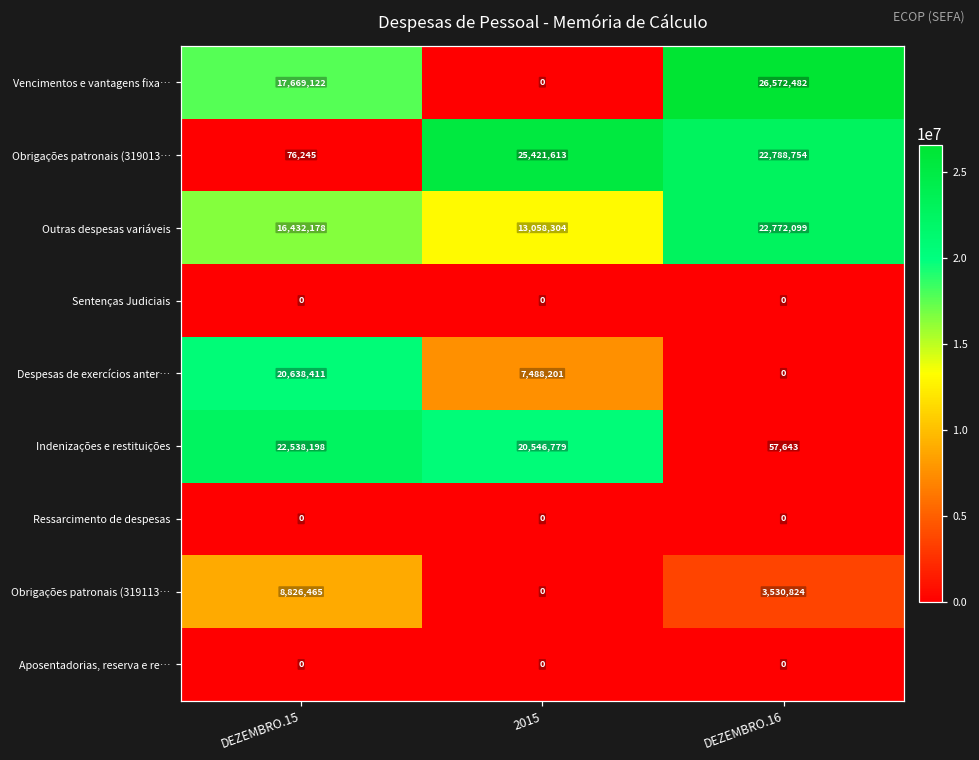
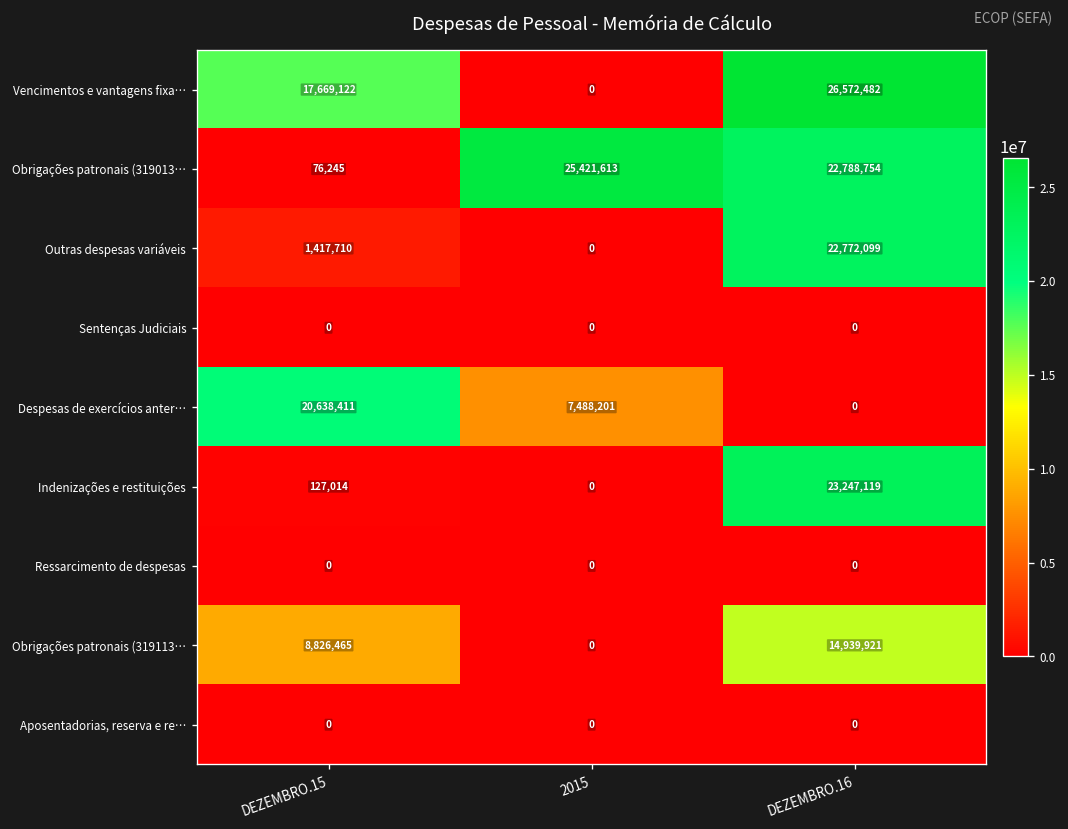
  {
    "Outras despesas variáveis": {
-     "DEZEMBRO.15": "16,432,178",
-     "2015": "13,058,304"
+     "DEZEMBRO.15": "1,417,710",
+     "2015": "0"
    },
    "Indenizações e restituições": {
-     "DEZEMBRO.15": "22,538,198",
-     "2015": "20,546,779",
-     "DEZEMBRO.16": "57,643"
+     "DEZEMBRO.15": "127,014",
+     "2015": "0",
+     "DEZEMBRO.16": "23,247,119"
    },
    "Obrigações patronais (319113…": {
-     "DEZEMBRO.16": "3,530,824"
+     "DEZEMBRO.16": "14,939,921"
    }
  }
